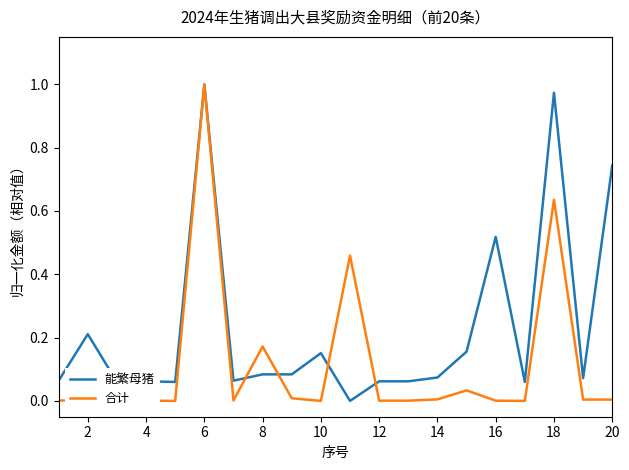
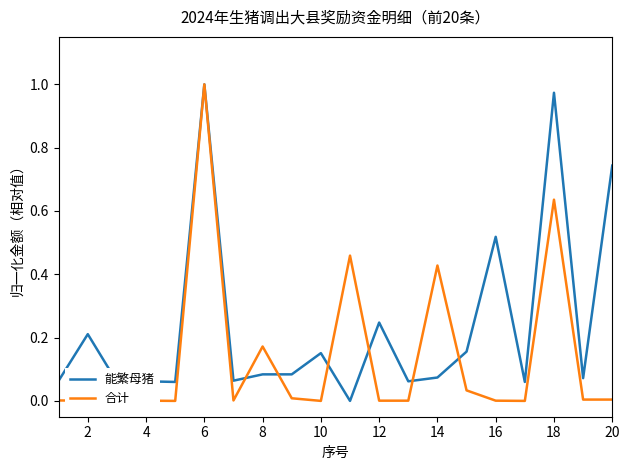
  {
    "能繁母猪": {
      "2": 0.21,
      "8": 0.08,
      "10": 0.15,
-     "12": 0.06,
+     "12": 0.25,
      "14": 0.07,
      "16": 0.52,
      "18": 0.97,
      "20": 0.74
    },
    "合计": {
      "8": 0.17,
      "10": 0.00,
      "12": 0.00,
-     "14": 0.00,
+     "14": 0.43,
      "16": 0.00,
      "18": 0.64,
      "20": 0.00
    }
  }
